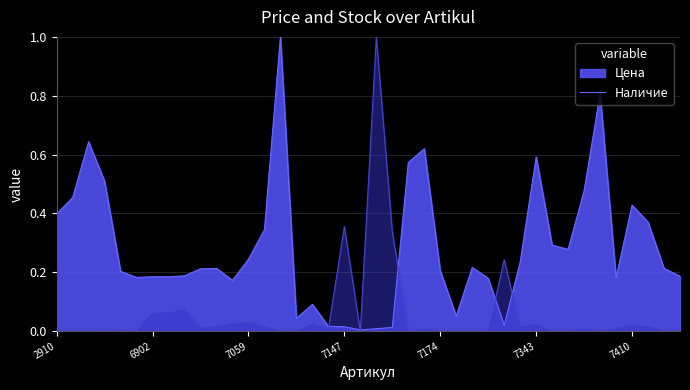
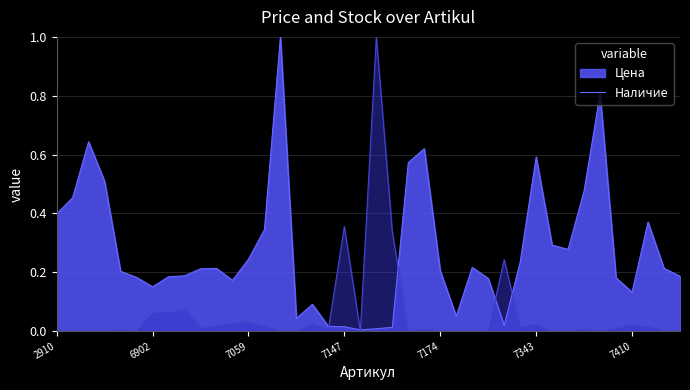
  {
    "Цена": {
      "2910": 0.40,
-     "6902": 0.18,
+     "6902": 0.15,
      "7059": 0.24,
      "7147": 0.01,
      "7174": 0.21,
      "7343": 0.59,
-     "7410": 0.43
+     "7410": 0.13
    }
  }
